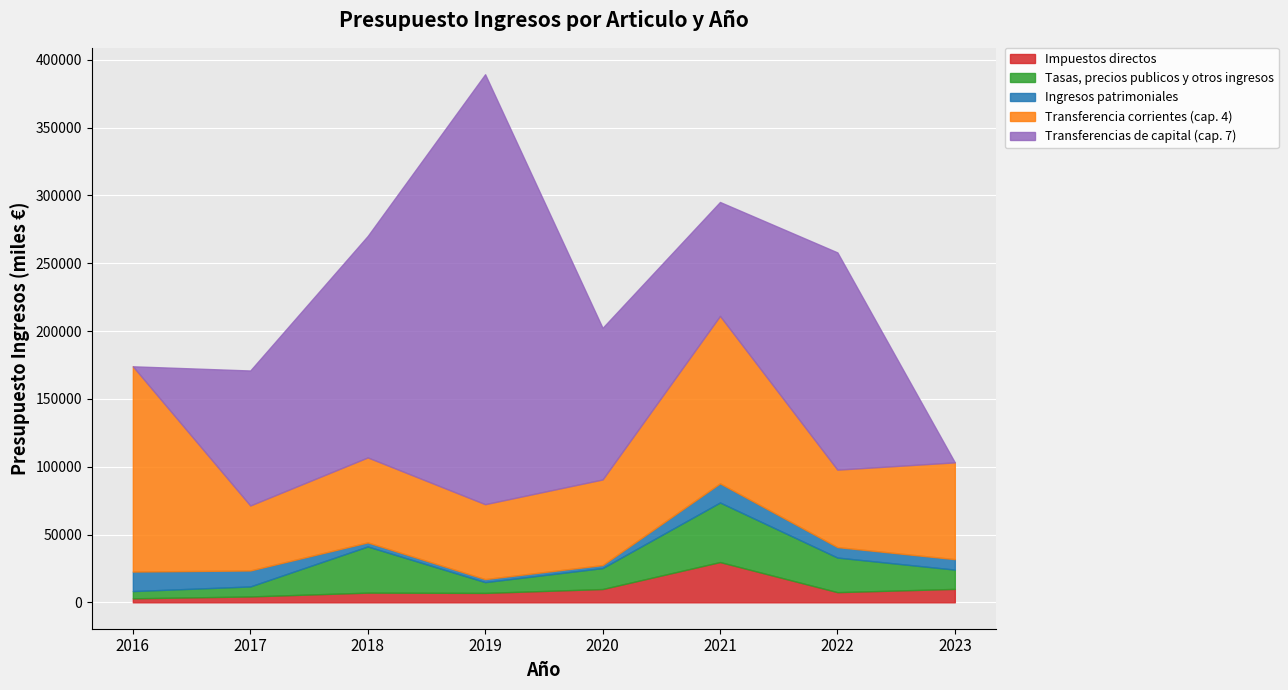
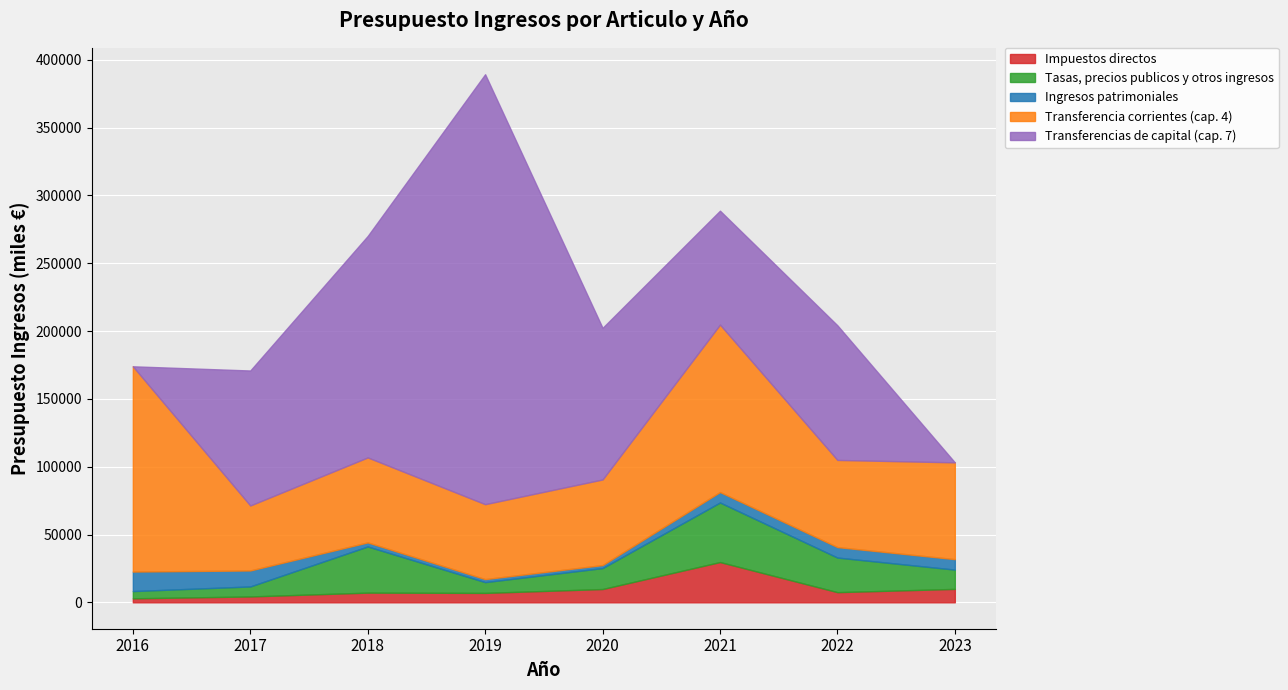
  {
    "Impuestos directos": {
      "2016": 3000,
      "2017": 4000,
      "2018": 7000,
      "2019": 7000,
      "2020": 10000,
      "2021": 30000,
      "2022": 8000,
      "2023": 10000
    },
    "Tasas, precios publicos y otros ingresos": {
      "2016": 5000,
      "2017": 7000,
      "2018": 34000,
      "2019": 8000,
      "2020": 15000,
      "2021": 44000,
      "2022": 26000,
      "2023": 14000
    },
    "Ingresos patrimoniales": {
      "2016": 14000,
      "2017": 12000,
      "2018": 3000,
      "2019": 2000,
      "2020": 2000,
-     "2021": 14000,
+     "2021": 8000,
      "2022": 8000,
      "2023": 8000
    },
    "Transferencia corrientes (cap. 4)": {
      "2017": 48000,
      "2018": 63000,
      "2019": 55000,
      "2020": 63000,
      "2021": 123000,
-     "2022": 57000
+     "2022": 64000
    },
    "Transferencias de capital (cap. 7)": {
      "2017": 100000,
      "2018": 163000,
      "2019": 317000,
      "2020": 112000,
      "2021": 84000,
-     "2022": 160000
+     "2022": 99000
    }
  }
